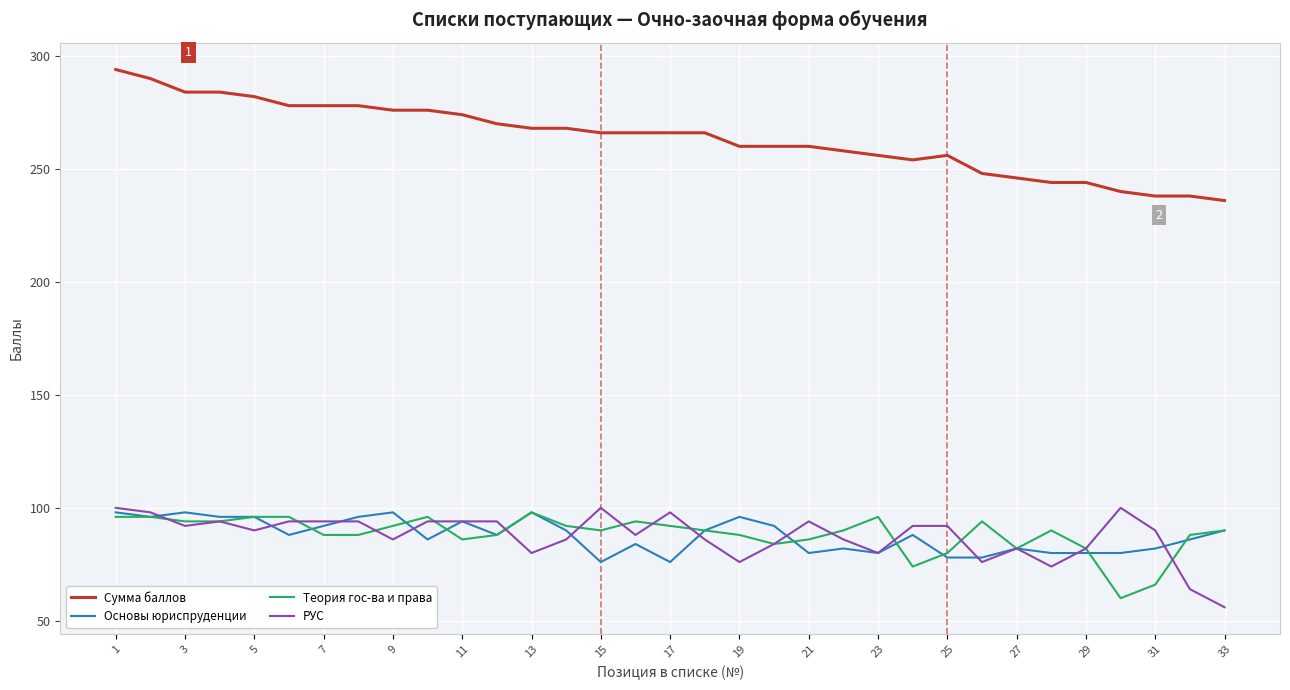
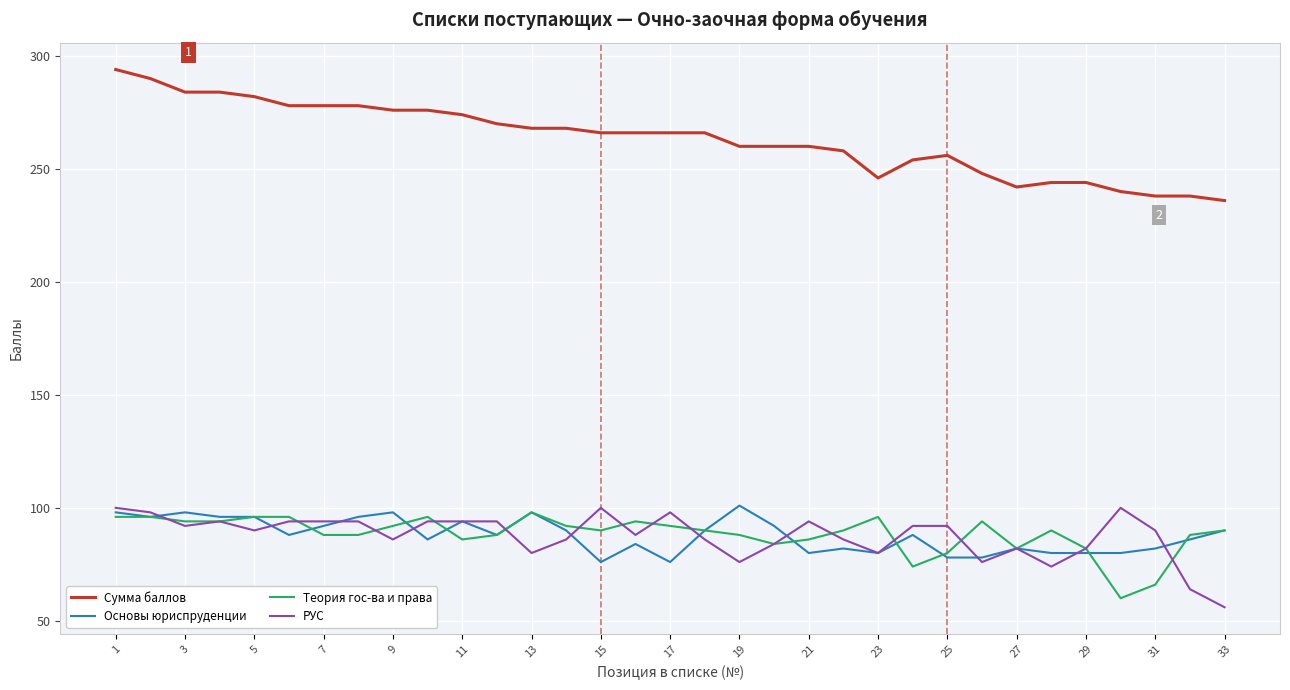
  {
    "Сумма баллов": {
      "1": 294,
      "3": 284,
      "5": 282,
      "7": 278,
      "9": 276,
      "11": 274,
      "13": 268,
      "15": 266,
      "17": 266,
      "19": 260,
      "21": 260,
-     "23": 256,
+     "23": 246,
      "25": 256,
-     "27": 246,
+     "27": 242,
      "29": 244,
      "33": 236
    },
    "Основы юриспруденции": {
      "1": 98,
      "3": 98,
      "7": 92,
      "9": 98,
      "15": 76,
      "17": 76,
-     "19": 96,
+     "19": 101,
      "21": 80,
      "25": 78,
      "29": 80,
      "31": 82
    },
    "Теория гос-ва и права": {
      "1": 96,
      "3": 94,
      "7": 88,
      "9": 92,
      "11": 86,
      "15": 90,
      "17": 92,
      "19": 88,
      "21": 86,
      "23": 96,
      "25": 80,
      "31": 66
    },
    "РУС": {
      "1": 100,
      "3": 92,
      "5": 90,
      "7": 94,
      "9": 86,
      "13": 80,
      "15": 100,
      "17": 98,
      "19": 76,
      "21": 94,
      "25": 92,
      "31": 90,
      "33": 56
    }
  }
